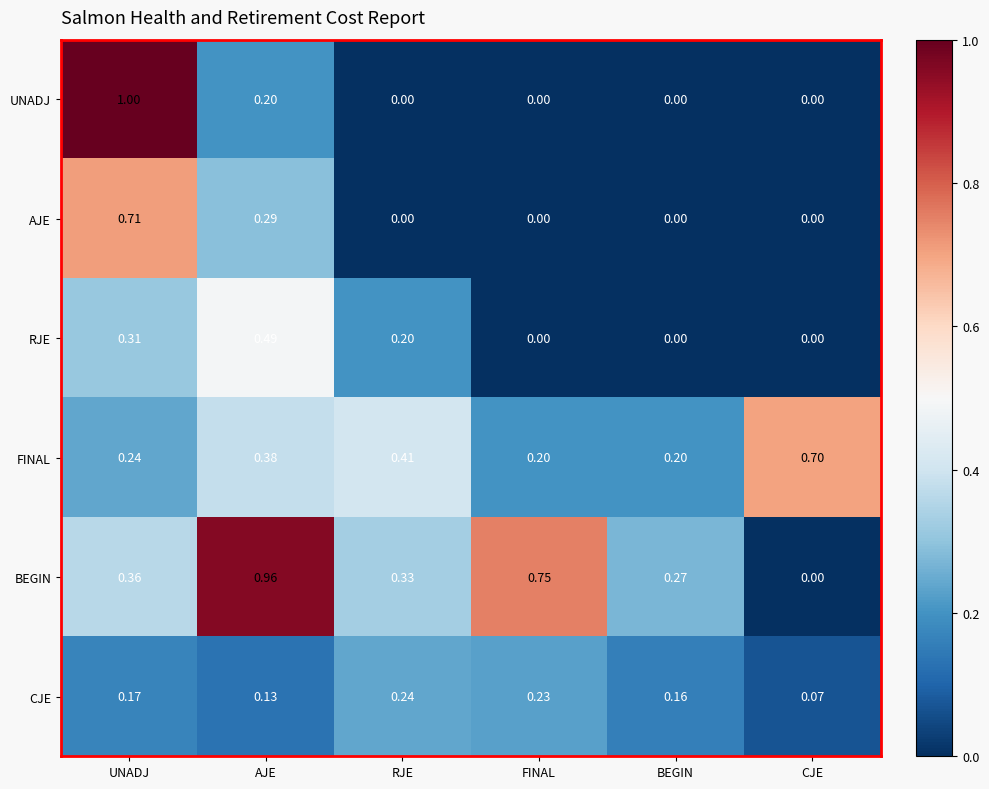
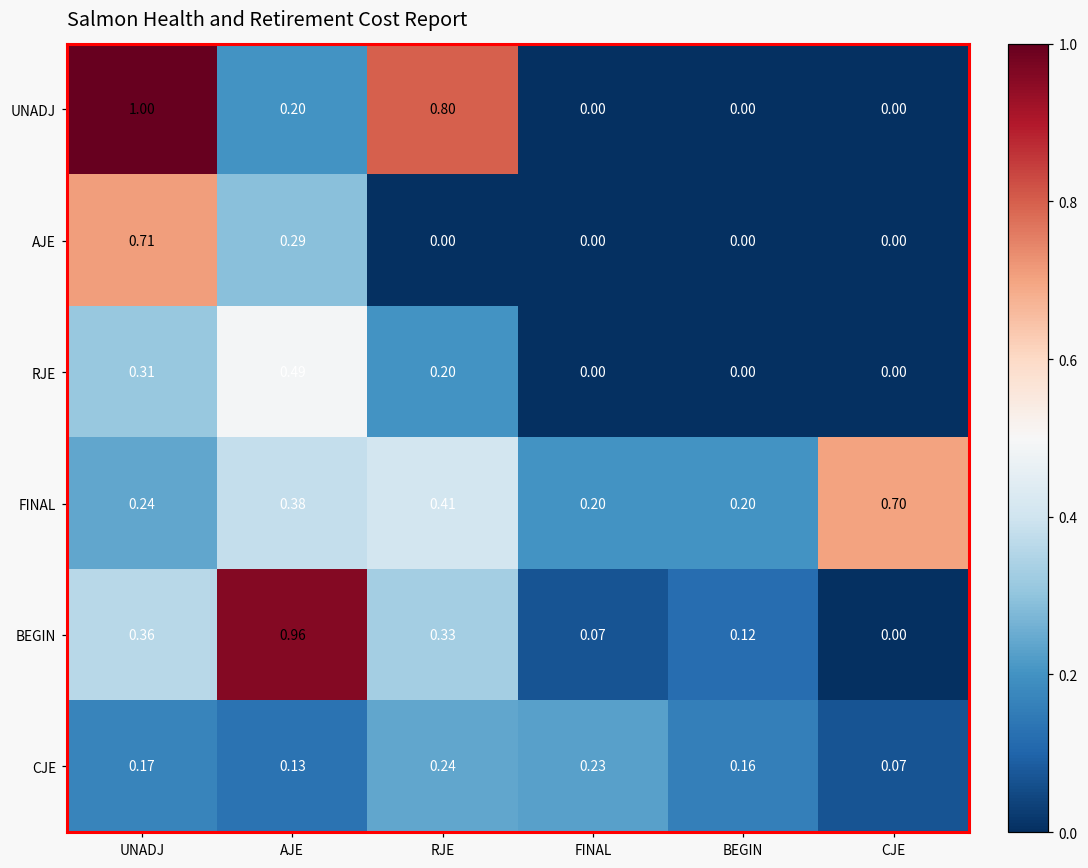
  {
    "UNADJ": {
      "UNADJ": 1.00,
      "AJE": 0.20,
-     "RJE": 0.00,
+     "RJE": 0.80,
      "FINAL": 0.00,
      "BEGIN": 0.00,
      "CJE": 0.00
    },
    "AJE": {
      "UNADJ": 0.71,
      "AJE": 0.29,
      "RJE": 0.00,
      "FINAL": 0.00,
      "BEGIN": 0.00,
      "CJE": 0.00
    },
    "RJE": {
      "UNADJ": 0.31,
      "RJE": 0.20,
      "FINAL": 0.00,
      "BEGIN": 0.00,
      "CJE": 0.00
    },
    "FINAL": {
      "UNADJ": 0.24,
      "AJE": 0.38,
      "FINAL": 0.20,
      "BEGIN": 0.20,
      "CJE": 0.70
    },
    "BEGIN": {
      "UNADJ": 0.36,
      "AJE": 0.96,
      "RJE": 0.33,
-     "FINAL": 0.75,
-     "BEGIN": 0.27,
+     "FINAL": 0.07,
+     "BEGIN": 0.12,
      "CJE": 0.00
    },
    "CJE": {
      "UNADJ": 0.17,
      "AJE": 0.13,
      "RJE": 0.24,
      "FINAL": 0.23,
      "BEGIN": 0.16,
      "CJE": 0.07
    }
  }
